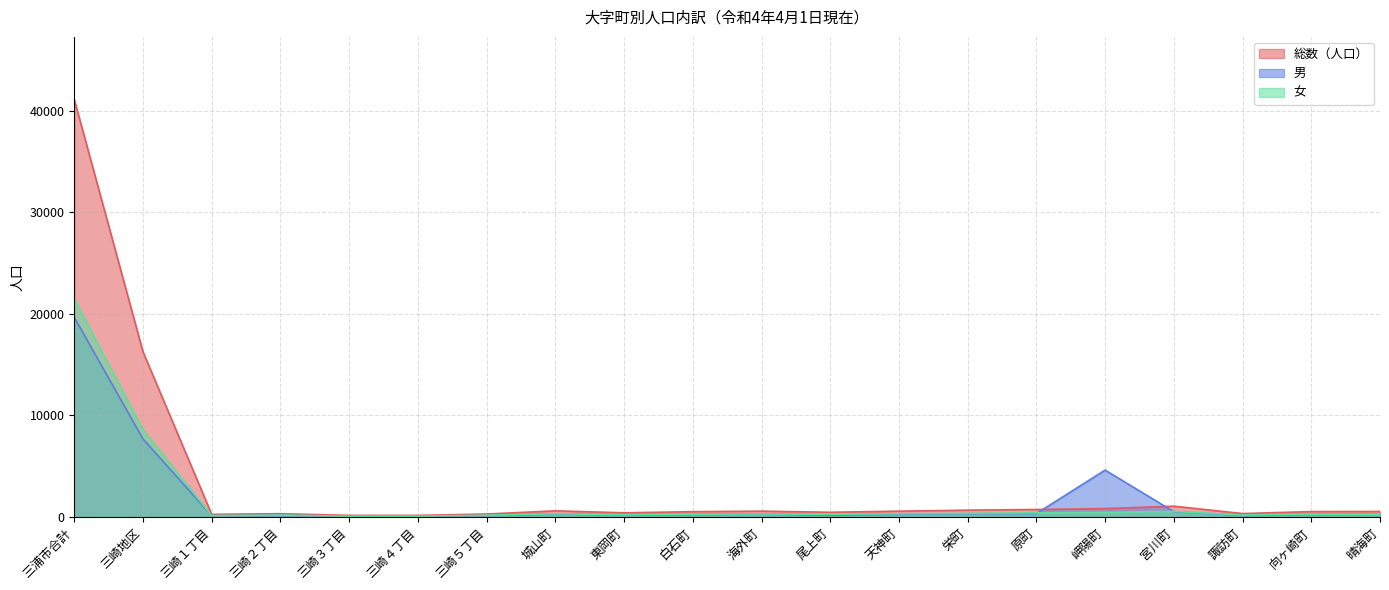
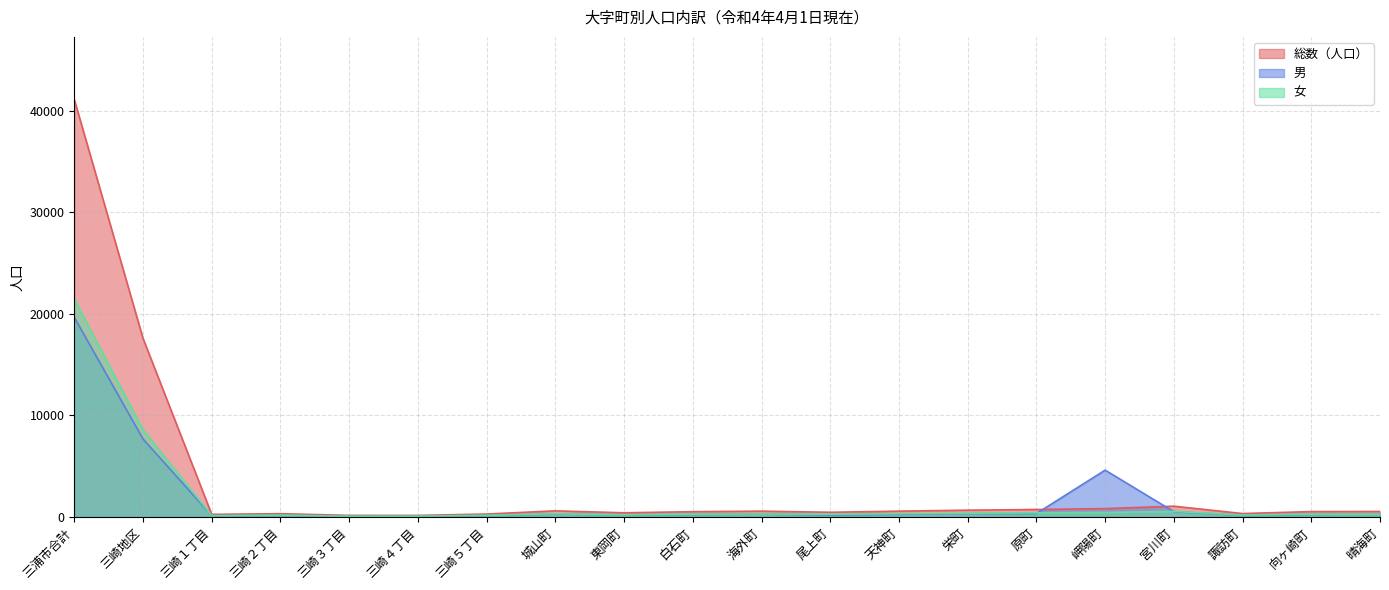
  {
    "総数（人口）": {
      "三浦市合計": 41100,
-     "三崎地区": 16300,
+     "三崎地区": 17600,
      "城山町": 600,
      "海外町": 600,
      "天神町": 600,
      "栄町": 700,
      "原町": 700,
      "岬陽町": 800,
      "宮川町": 1100,
      "晴海町": 500
    },
    "男": {
      "三浦市合計": 19700,
      "三崎地区": 7700,
      "岬陽町": 4600
    },
    "女": {
      "三浦市合計": 21500,
      "三崎地区": 8600,
      "岬陽町": 400
    }
  }
